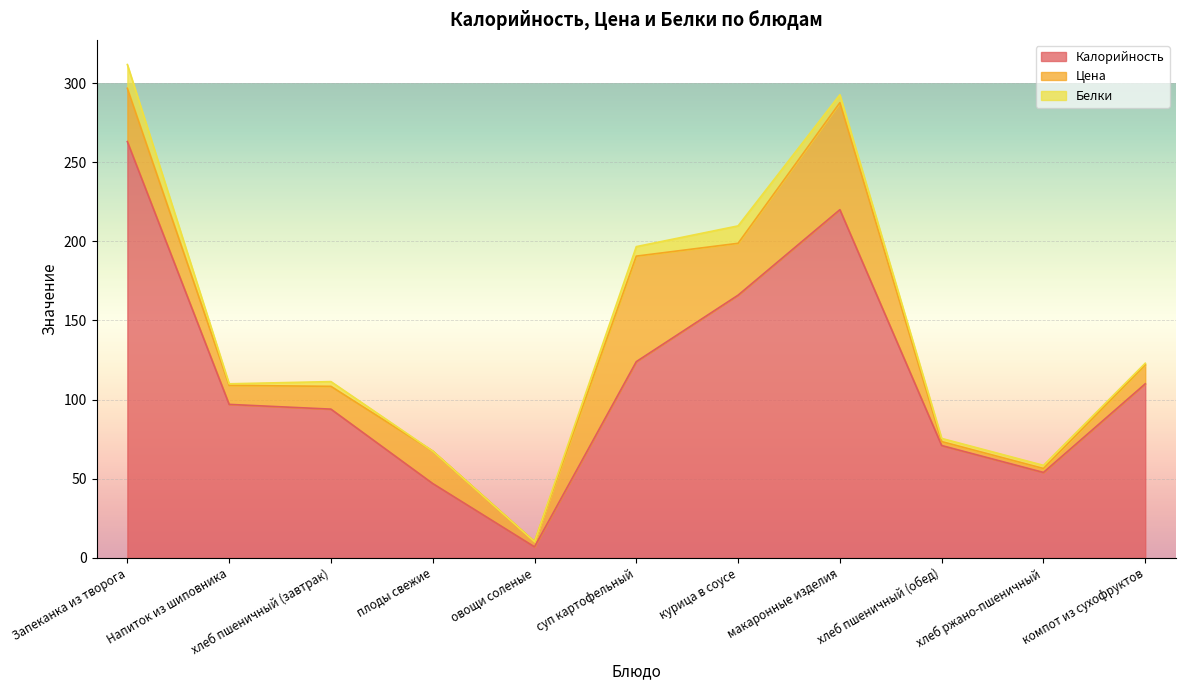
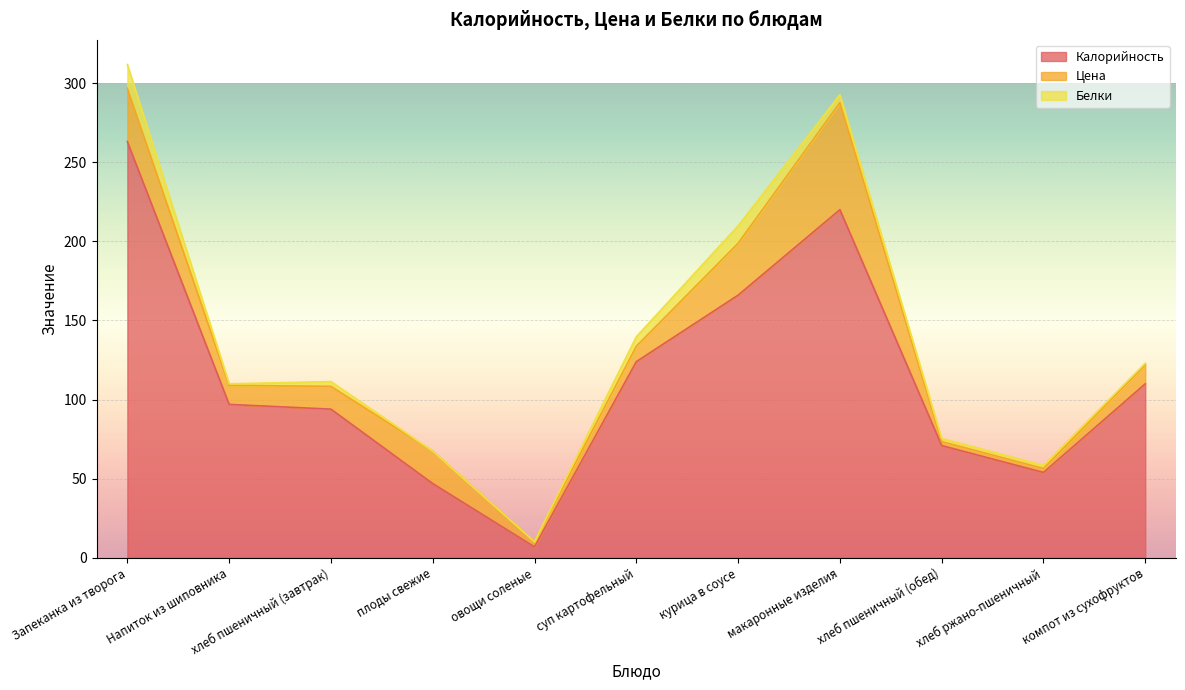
  {
    "Калорийность": {
      "Запеканка из творога": 263,
      "Напиток из шиповника": 97,
      "хлеб пшеничный (завтрак)": 94,
      "плоды свежие": 47,
      "овощи соленые": 7,
      "суп картофельный": 124,
      "курица в соусе": 166,
      "макаронные изделия": 220,
      "хлеб пшеничный (обед)": 71,
      "хлеб ржано-пшеничный": 54,
      "компот из сухофруктов": 110
    },
    "Цена": {
      "Запеканка из творога": 34,
      "хлеб пшеничный (завтрак)": 14,
-     "суп картофельный": 67,
+     "суп картофельный": 10,
      "курица в соусе": 33,
      "макаронные изделия": 68,
      "хлеб пшеничный (обед)": 3,
      "хлеб ржано-пшеничный": 3
    },
    "Белки": {
      "Запеканка из творога": 15,
      "хлеб пшеничный (завтрак)": 3,
      "суп картофельный": 6,
      "курица в соусе": 11,
      "макаронные изделия": 5,
      "хлеб пшеничный (обед)": 2,
      "хлеб ржано-пшеничный": 2
    }
  }
